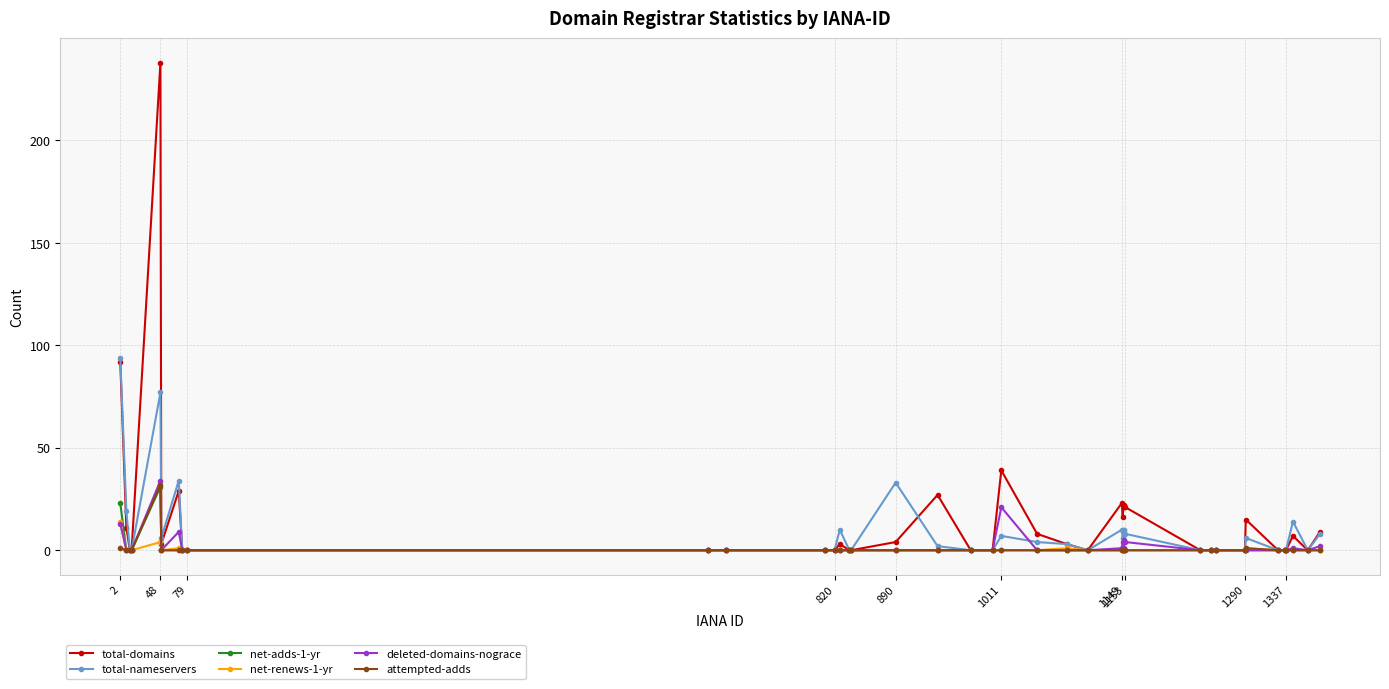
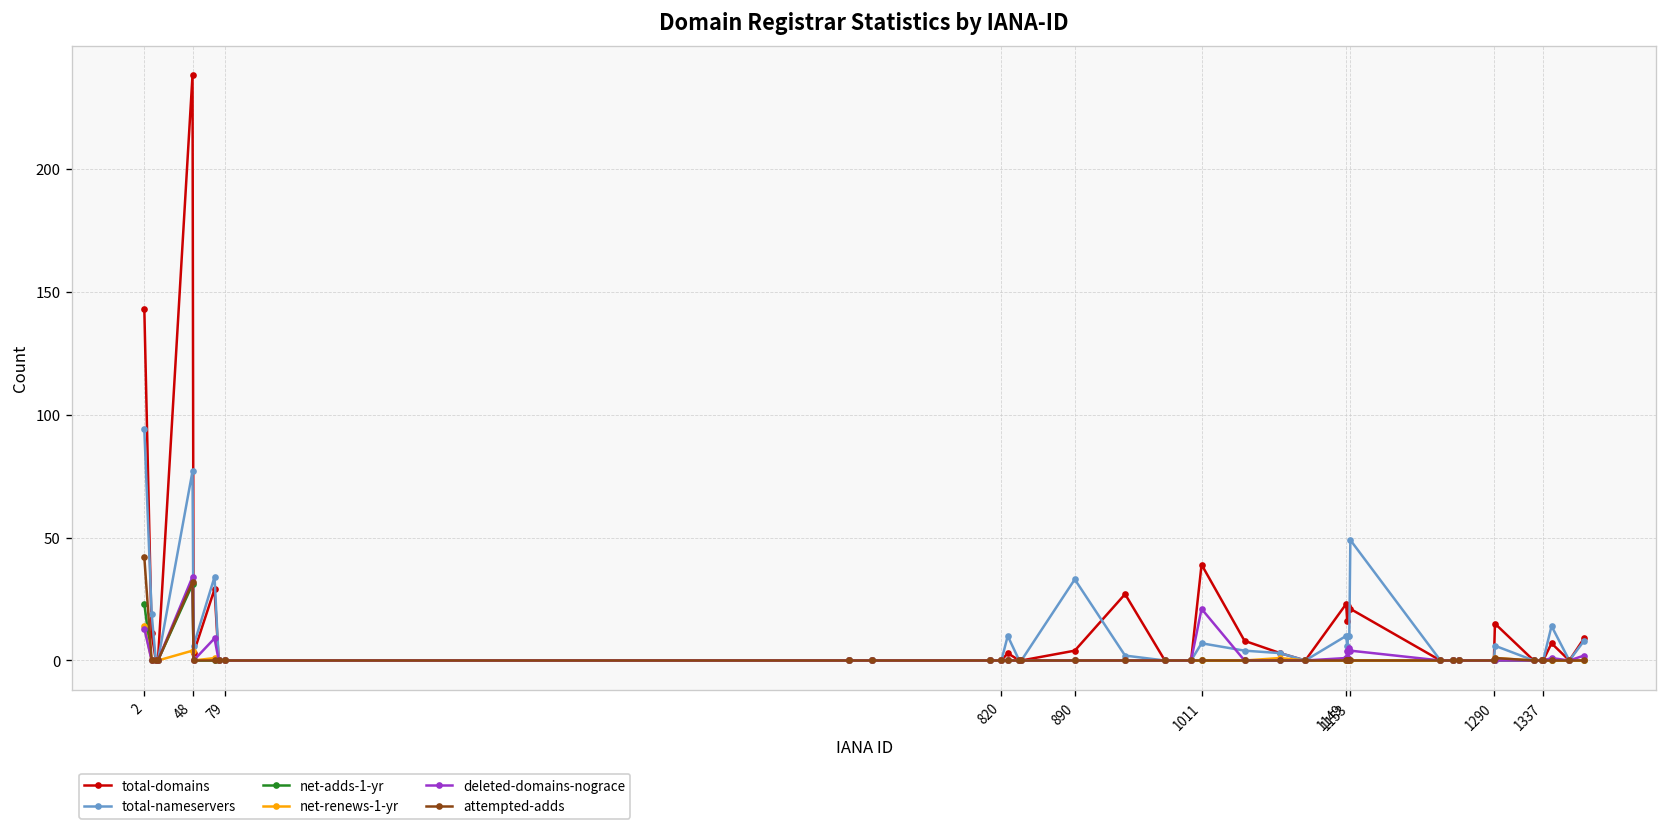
  {
    "total-domains": {
-     "2": 92,
+     "2": 143,
      "48": 238,
      "890": 4,
      "1011": 39,
      "1149": 23,
      "1153": 21
    },
    "total-nameservers": {
      "2": 94,
      "48": 77,
      "890": 33,
      "1011": 7,
      "1149": 10,
-     "1153": 8
+     "1153": 49
    },
    "net-adds-1-yr": {
      "2": 23
    },
    "deleted-domains-nograce": {
      "48": 34,
      "1011": 21,
      "1153": 4
    },
    "attempted-adds": {
-     "2": 1
+     "2": 42
    }
  }
